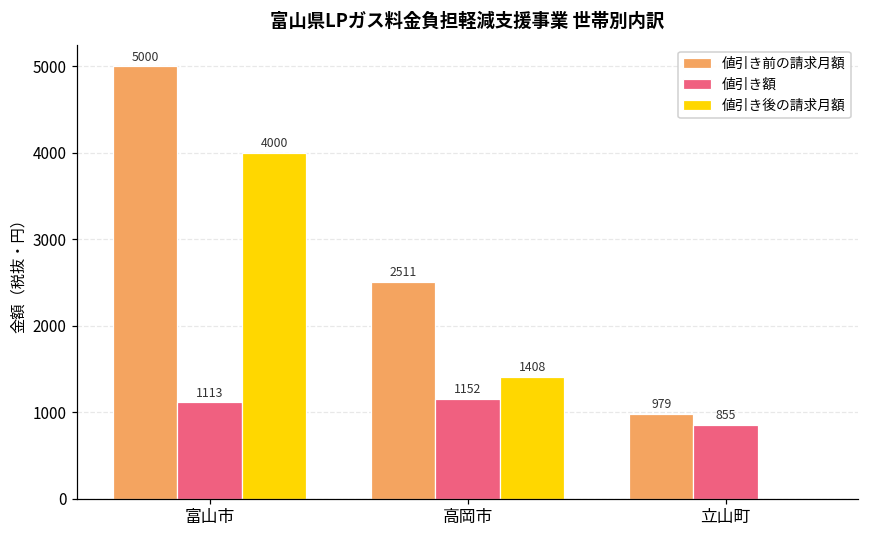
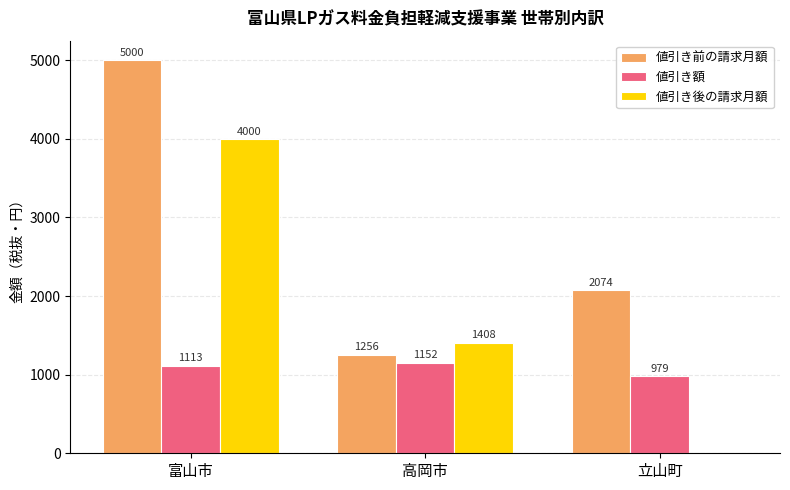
  {
    "値引き前の請求月額": {
      "富山市": 5000,
-     "高岡市": 2511,
-     "立山町": 979
+     "高岡市": 1256,
+     "立山町": 2074
    },
    "値引き額": {
      "富山市": 1113,
      "高岡市": 1152,
-     "立山町": 855
+     "立山町": 979
    },
    "値引き後の請求月額": {
      "富山市": 4000,
      "高岡市": 1408
    }
  }
